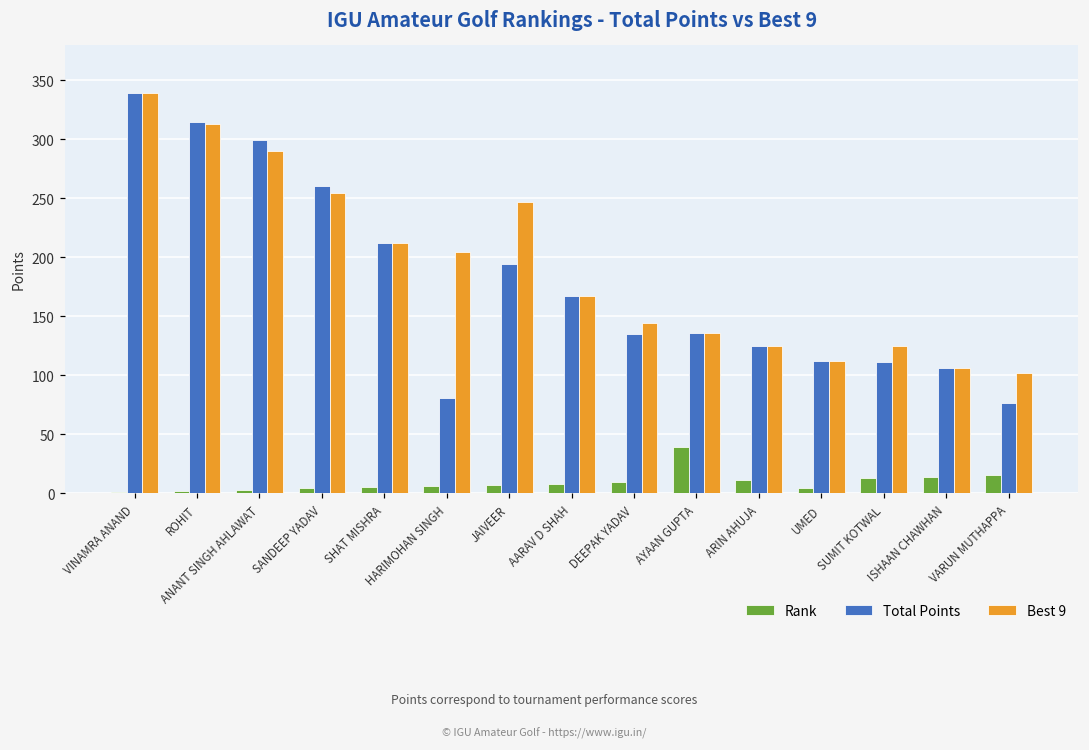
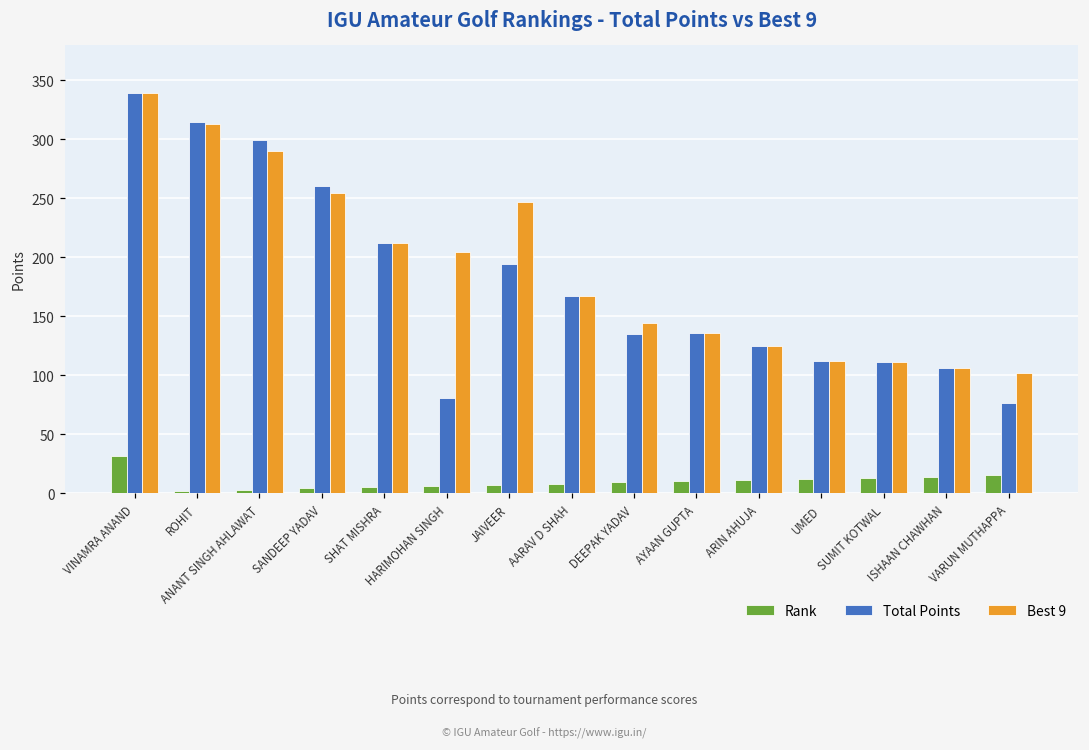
  {
    "Rank": {
-     "VINAMRA ANAND": 1,
+     "VINAMRA ANAND": 31,
      "ANANT SINGH AHLAWAT": 3,
      "SANDEEP YADAV": 4,
      "SHAT MISHRA": 5,
      "HARIMOHAN SINGH": 6,
      "JAIVEER": 7,
      "AARAV D SHAH": 8,
      "DEEPAK YADAV": 9,
-     "AYAAN GUPTA": 39,
+     "AYAAN GUPTA": 10,
      "ARIN AHUJA": 11,
-     "UMED": 4,
+     "UMED": 12,
      "SUMIT KOTWAL": 13,
      "ISHAAN CHAWHAN": 14,
      "VARUN MUTHAPPA": 15
    },
    "Total Points": {
      "VINAMRA ANAND": 339,
      "ROHIT": 315,
      "ANANT SINGH AHLAWAT": 299,
      "SANDEEP YADAV": 260,
      "SHAT MISHRA": 212,
      "HARIMOHAN SINGH": 81,
      "JAIVEER": 194,
      "AARAV D SHAH": 167,
      "DEEPAK YADAV": 135,
      "AYAAN GUPTA": 136,
      "ARIN AHUJA": 125,
      "UMED": 112,
      "SUMIT KOTWAL": 111,
      "ISHAAN CHAWHAN": 106,
      "VARUN MUTHAPPA": 76
    },
    "Best 9": {
      "VINAMRA ANAND": 339,
      "ROHIT": 313,
      "ANANT SINGH AHLAWAT": 290,
      "SANDEEP YADAV": 254,
      "SHAT MISHRA": 212,
      "HARIMOHAN SINGH": 204,
      "JAIVEER": 247,
      "AARAV D SHAH": 167,
      "DEEPAK YADAV": 144,
      "AYAAN GUPTA": 136,
      "ARIN AHUJA": 125,
      "UMED": 112,
-     "SUMIT KOTWAL": 125,
+     "SUMIT KOTWAL": 111,
      "ISHAAN CHAWHAN": 106,
      "VARUN MUTHAPPA": 102
    }
  }
